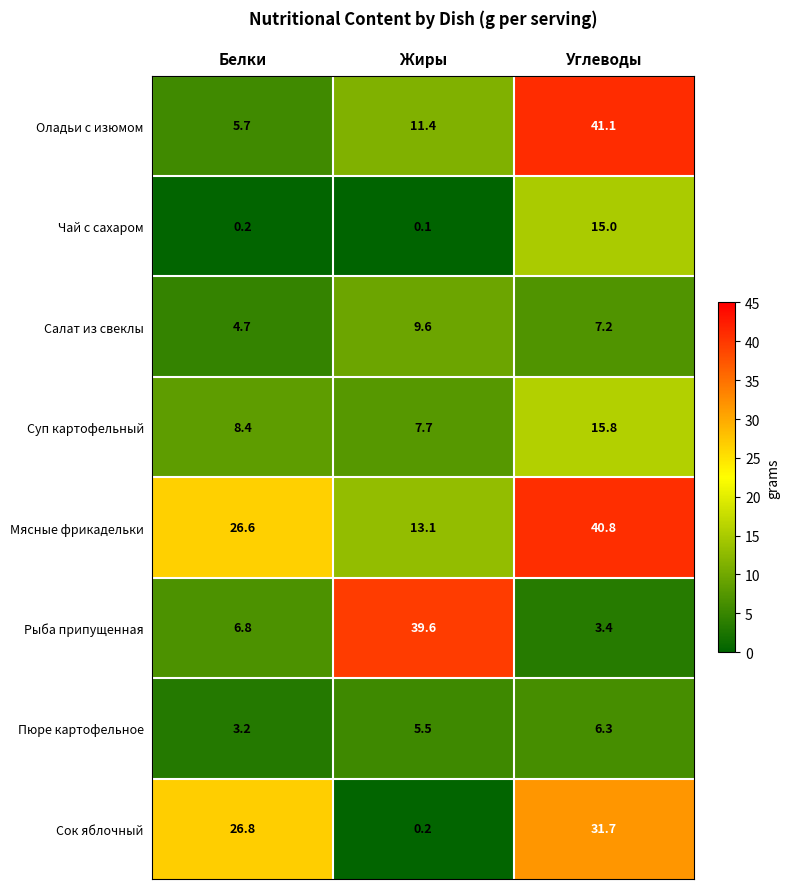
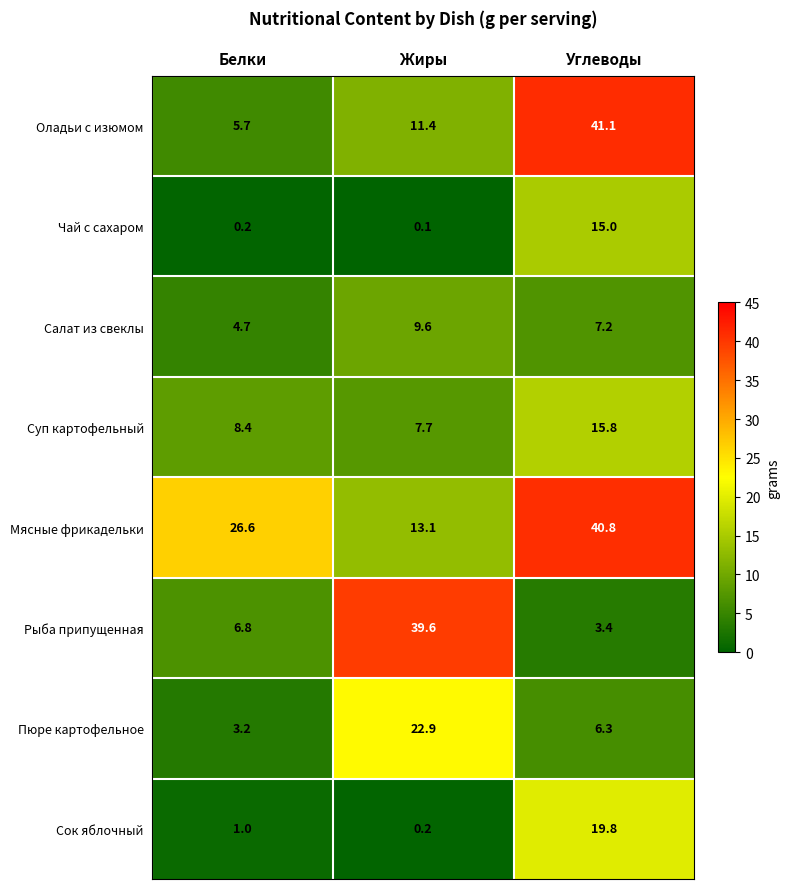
  {
    "Оладьи с изюмом": {
      "Белки": 5.7,
      "Жиры": 11.4,
      "Углеводы": 41.1
    },
    "Чай с сахаром": {
      "Белки": 0.2,
      "Жиры": 0.1,
      "Углеводы": 15.0
    },
    "Салат из свеклы": {
      "Белки": 4.7,
      "Жиры": 9.6,
      "Углеводы": 7.2
    },
    "Суп картофельный": {
      "Белки": 8.4,
      "Жиры": 7.7,
      "Углеводы": 15.8
    },
    "Мясные фрикадельки": {
      "Белки": 26.6,
      "Жиры": 13.1,
      "Углеводы": 40.8
    },
    "Рыба припущенная": {
      "Белки": 6.8,
      "Жиры": 39.6,
      "Углеводы": 3.4
    },
    "Пюре картофельное": {
      "Белки": 3.2,
-     "Жиры": 5.5,
+     "Жиры": 22.9,
      "Углеводы": 6.3
    },
    "Сок яблочный": {
-     "Белки": 26.8,
+     "Белки": 1.0,
      "Жиры": 0.2,
-     "Углеводы": 31.7
+     "Углеводы": 19.8
    }
  }
